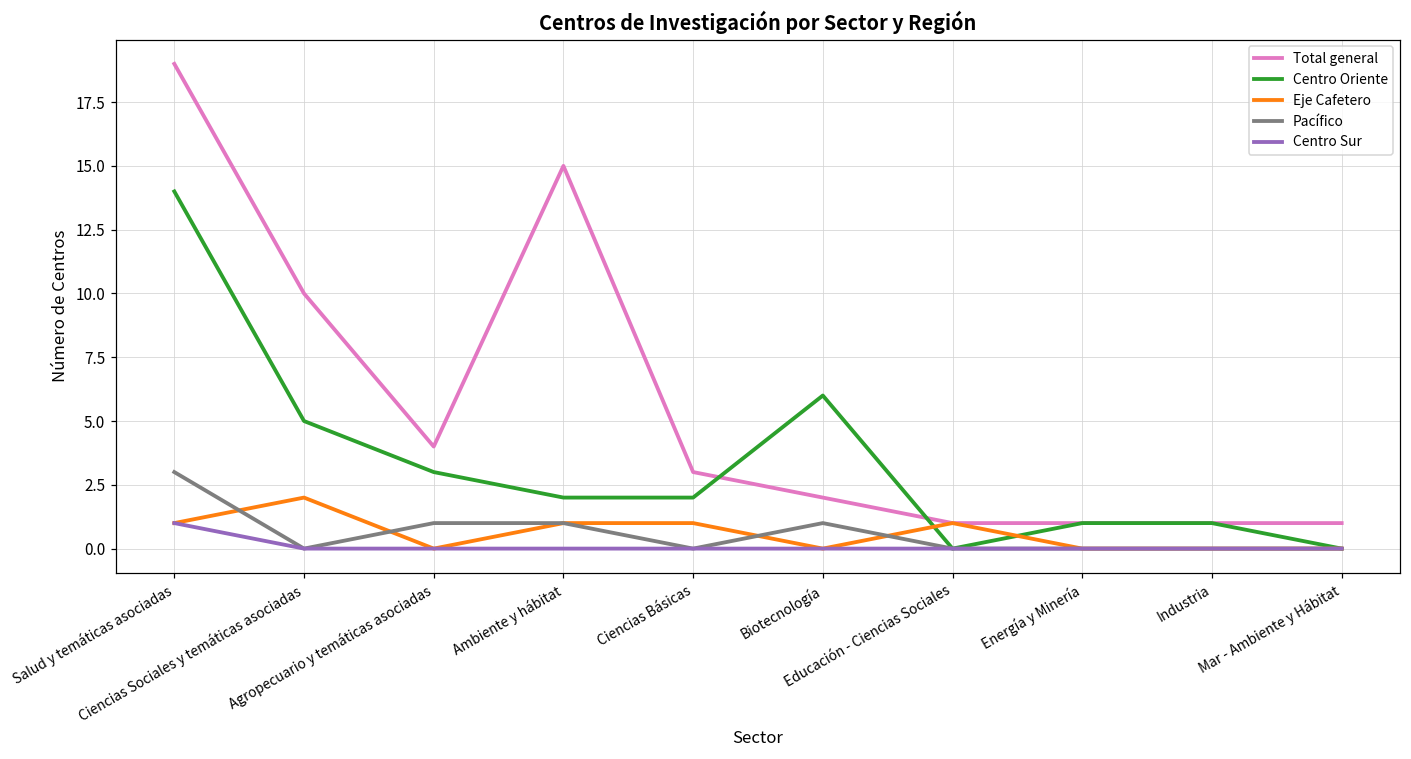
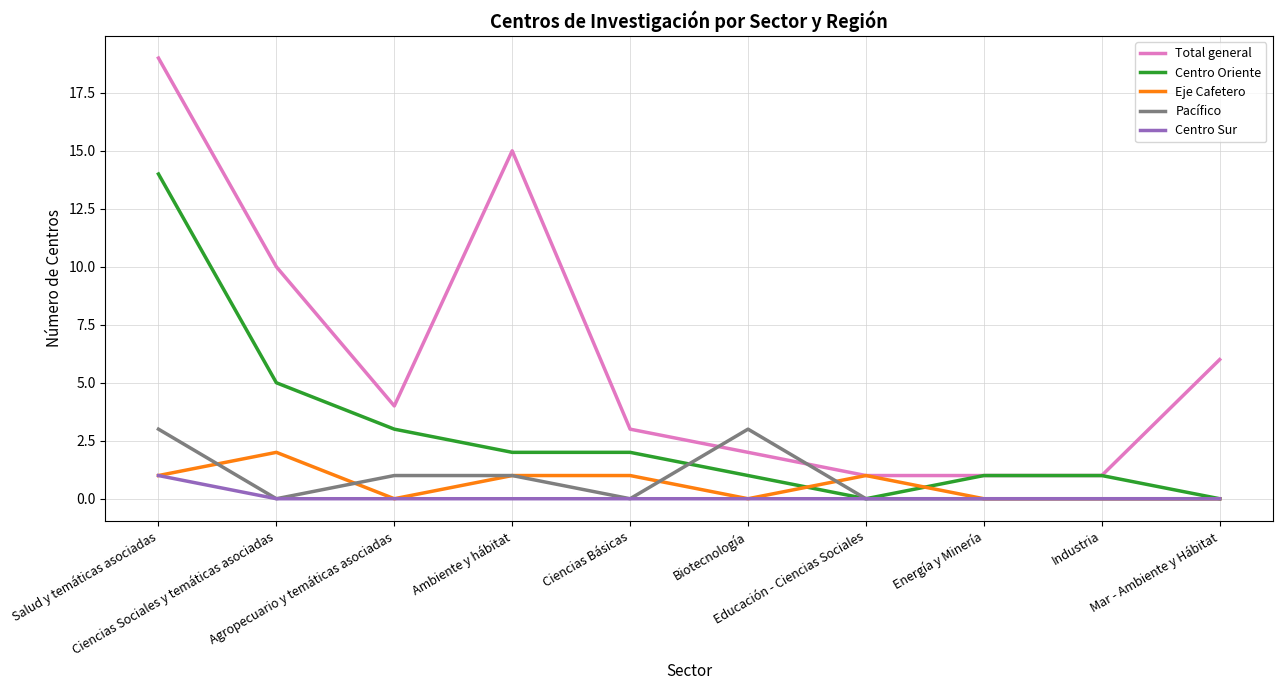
  {
    "Total general": {
      "Salud y temáticas asociadas": 19,
      "Ciencias Sociales y temáticas asociadas": 10,
      "Agropecuario y temáticas asociadas": 4,
      "Ambiente y hábitat": 15,
      "Ciencias Básicas": 3,
      "Biotecnología": 2,
-     "Mar - Ambiente y Hábitat": 1
+     "Mar - Ambiente y Hábitat": 6
    },
    "Centro Oriente": {
      "Salud y temáticas asociadas": 14,
      "Ciencias Sociales y temáticas asociadas": 5,
      "Agropecuario y temáticas asociadas": 3,
      "Ambiente y hábitat": 2,
      "Ciencias Básicas": 2,
-     "Biotecnología": 6
+     "Biotecnología": 1
    },
    "Eje Cafetero": {
      "Ciencias Sociales y temáticas asociadas": 2,
      "Ciencias Básicas": 1
    },
    "Pacífico": {
      "Salud y temáticas asociadas": 3,
      "Agropecuario y temáticas asociadas": 1,
-     "Biotecnología": 1
+     "Biotecnología": 3
    },
    "Centro Sur": {
      "Ambiente y hábitat": 0
    }
  }
